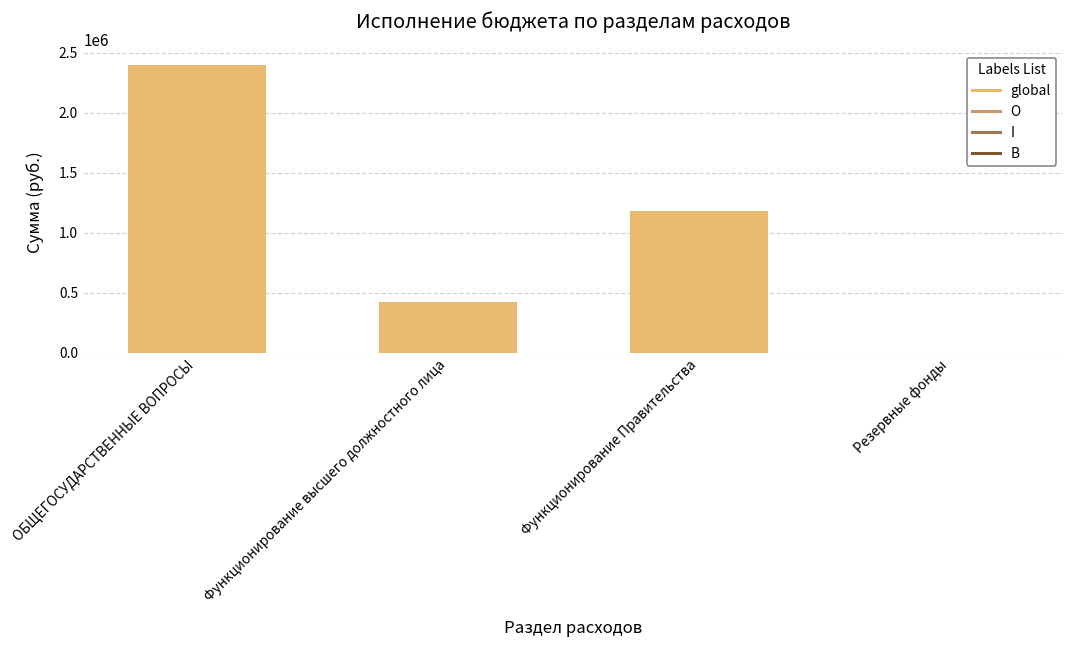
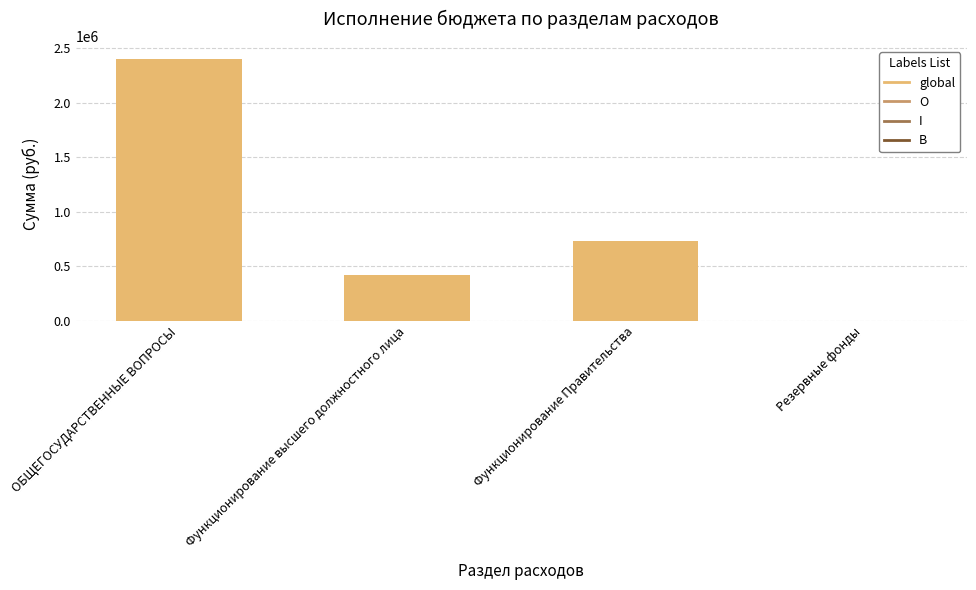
  {
    "ОБЩЕГОСУДАРСТВЕННЫЕ ВОПРОСЫ": 2400000,
    "Функционирование высшего должностного лица": 420000,
-   "Функционирование Правительства": 1180000
+   "Функционирование Правительства": 730000
  }
